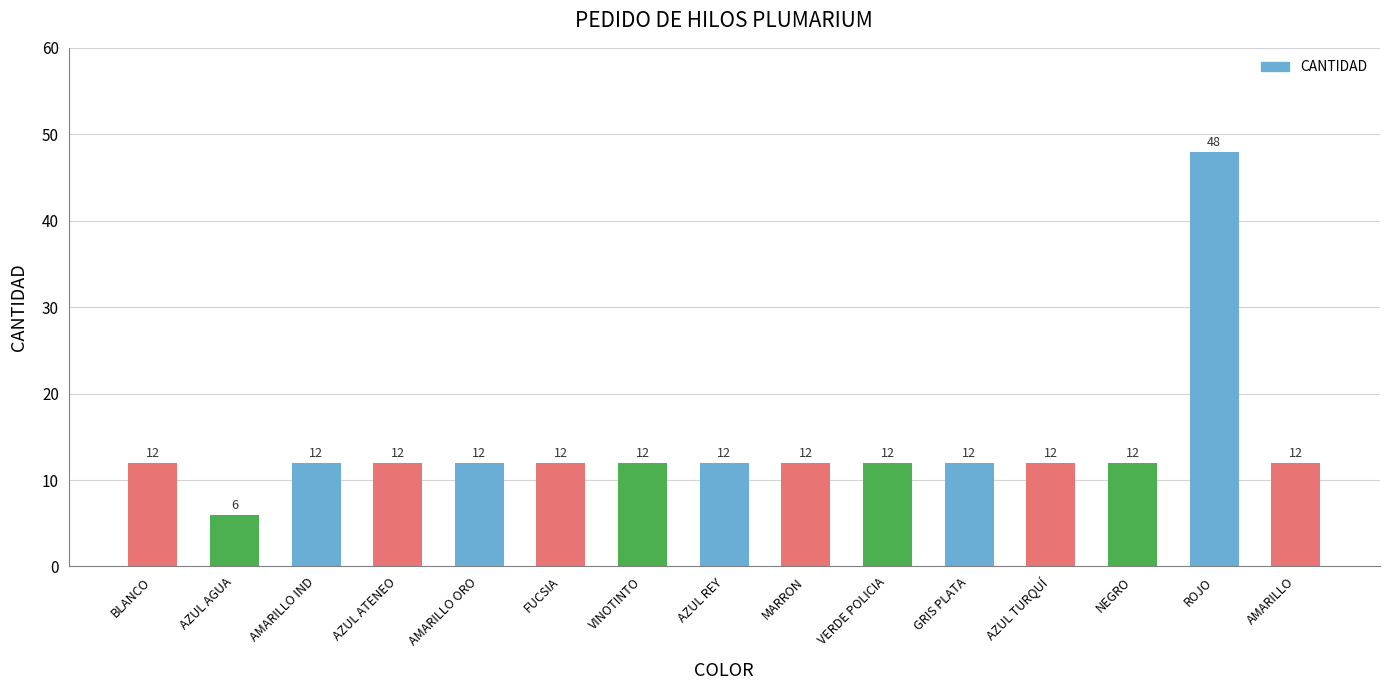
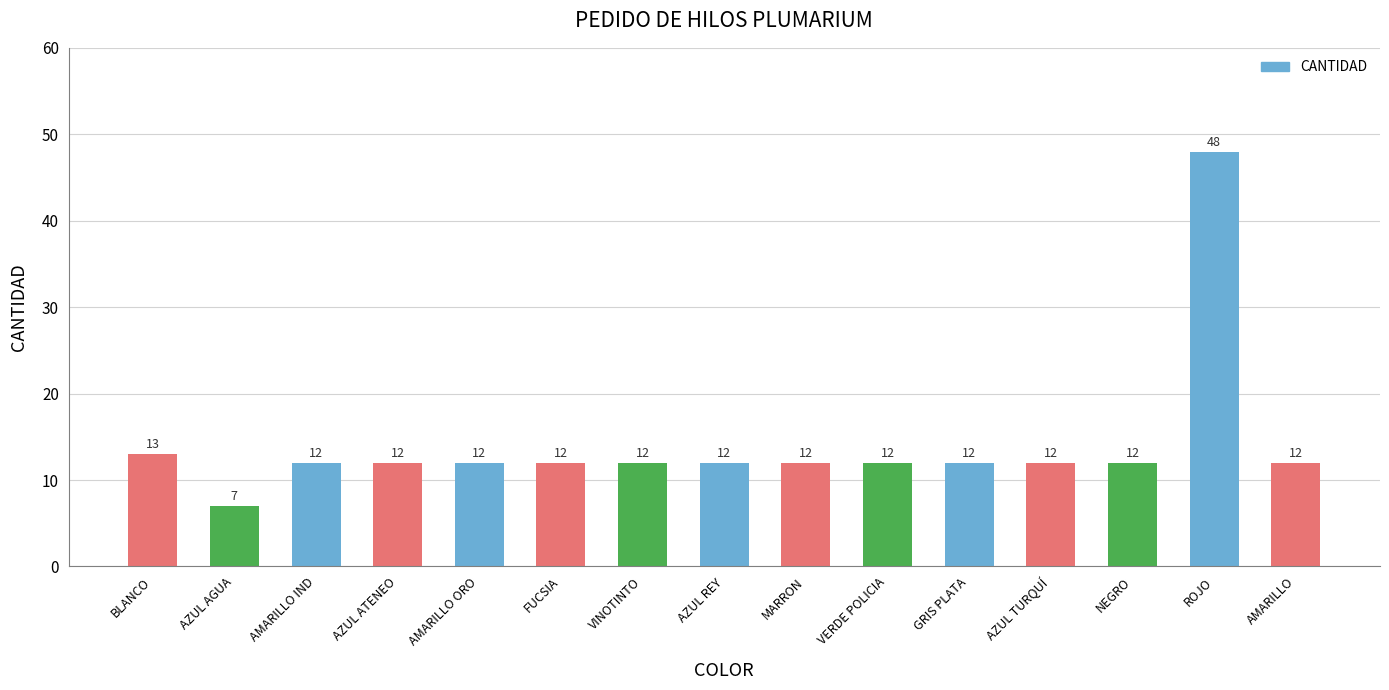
  {
-   "BLANCO": 12,
-   "AZUL AGUA": 6,
+   "BLANCO": 13,
+   "AZUL AGUA": 7,
    "AMARILLO IND": 12,
    "AZUL ATENEO": 12,
    "AMARILLO ORO": 12,
    "FUCSIA": 12,
    "VINOTINTO": 12,
    "AZUL REY": 12,
    "MARRON": 12,
    "VERDE POLICIA": 12,
    "GRIS PLATA": 12,
    "AZUL TURQUÍ": 12,
    "NEGRO": 12,
    "ROJO": 48,
    "AMARILLO": 12
  }
